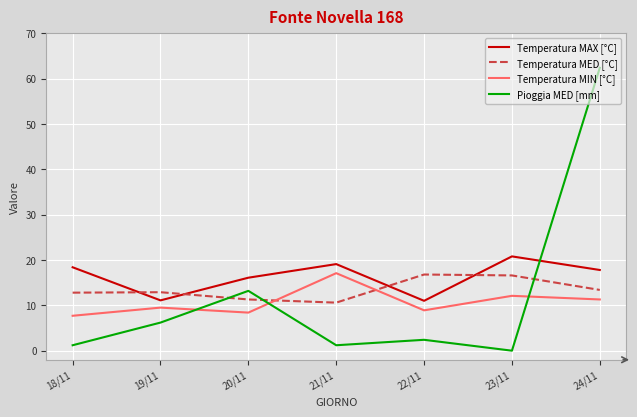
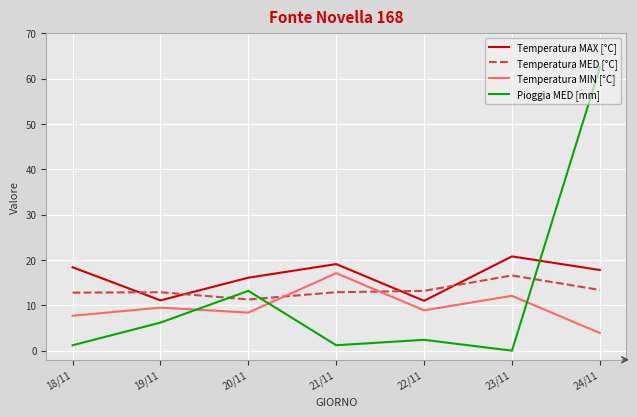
  {
    "Temperatura MAX [°C]": {
      "18/11": 18,
      "19/11": 11,
      "20/11": 16,
      "21/11": 19,
      "22/11": 11,
      "23/11": 21,
      "24/11": 18
    },
    "Temperatura MED [°C]": {
      "18/11": 13,
      "19/11": 13,
      "20/11": 11,
-     "21/11": 11,
-     "22/11": 17,
+     "21/11": 13,
+     "22/11": 13,
      "23/11": 17,
      "24/11": 13
    },
    "Temperatura MIN [°C]": {
      "18/11": 8,
      "19/11": 10,
      "20/11": 8,
      "21/11": 17,
      "22/11": 9,
      "23/11": 12,
-     "24/11": 11
+     "24/11": 4
    },
    "Pioggia MED [mm]": {
      "18/11": 1,
      "19/11": 6,
      "20/11": 13,
      "21/11": 1,
      "22/11": 2,
      "23/11": 0
    }
  }
